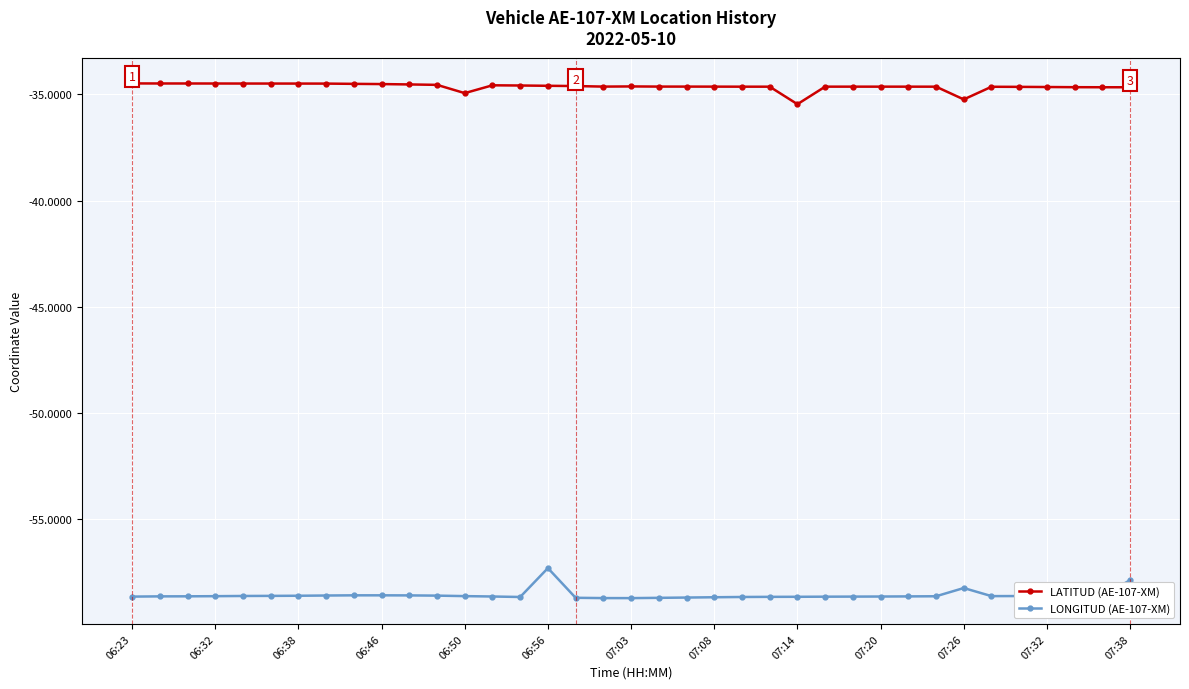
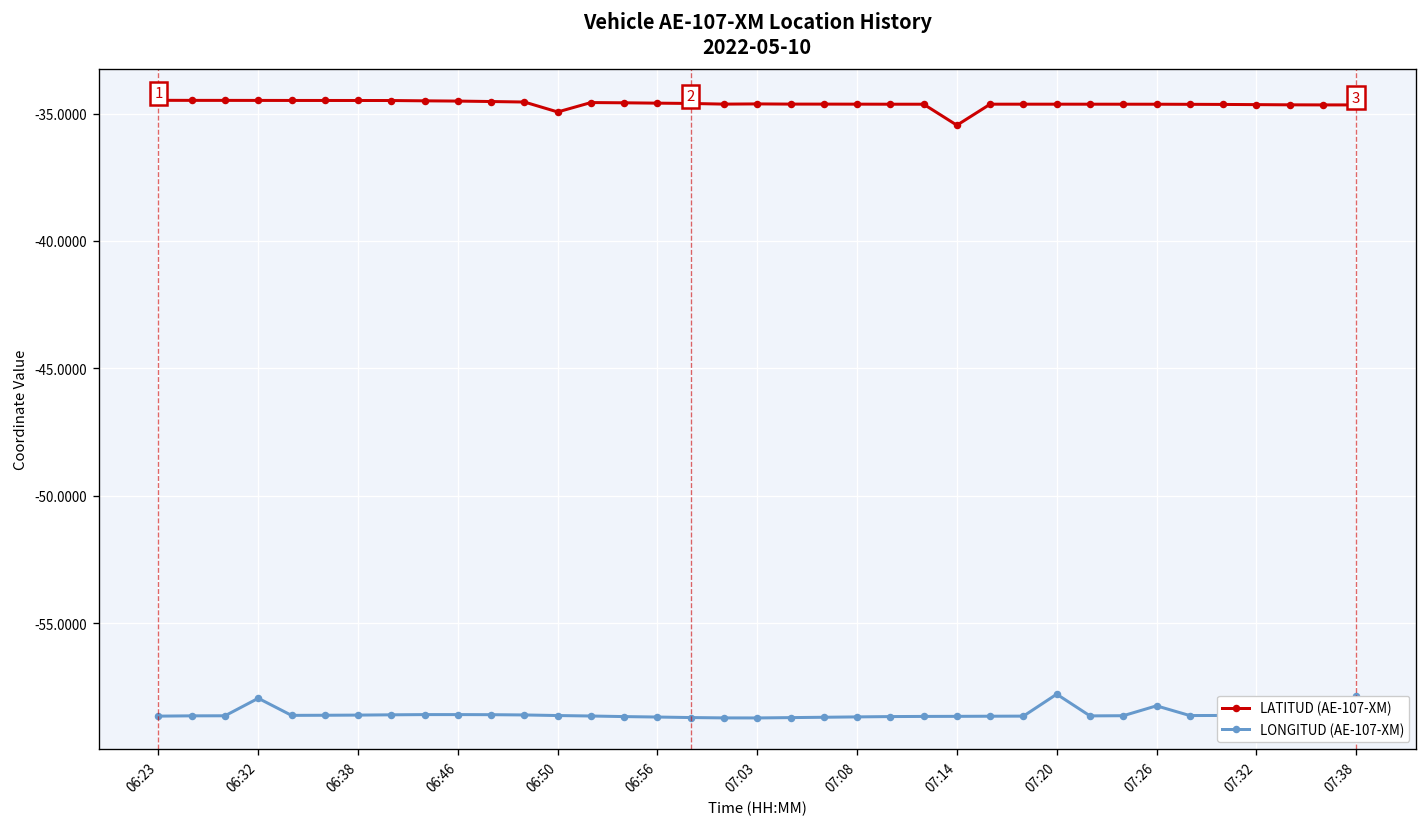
  {
    "LATITUD (AE-107-XM)": {
      "06:32": -34.5,
      "06:38": -34.5,
      "06:50": -34.9,
      "06:56": -34.6,
      "07:08": -34.6,
      "07:14": -35.5,
      "07:20": -34.6,
-     "07:26": -35.2,
+     "07:26": -34.6,
      "07:32": -34.6
    },
    "LONGITUD (AE-107-XM)": {
      "06:23": -58.7,
-     "06:32": -58.6,
+     "06:32": -57.9,
      "06:38": -58.6,
      "06:50": -58.6,
-     "06:56": -57.3,
+     "06:56": -58.7,
      "07:08": -58.7,
      "07:14": -58.7,
-     "07:20": -58.6,
+     "07:20": -57.8,
      "07:26": -58.2,
      "07:38": -57.9
    }
  }
